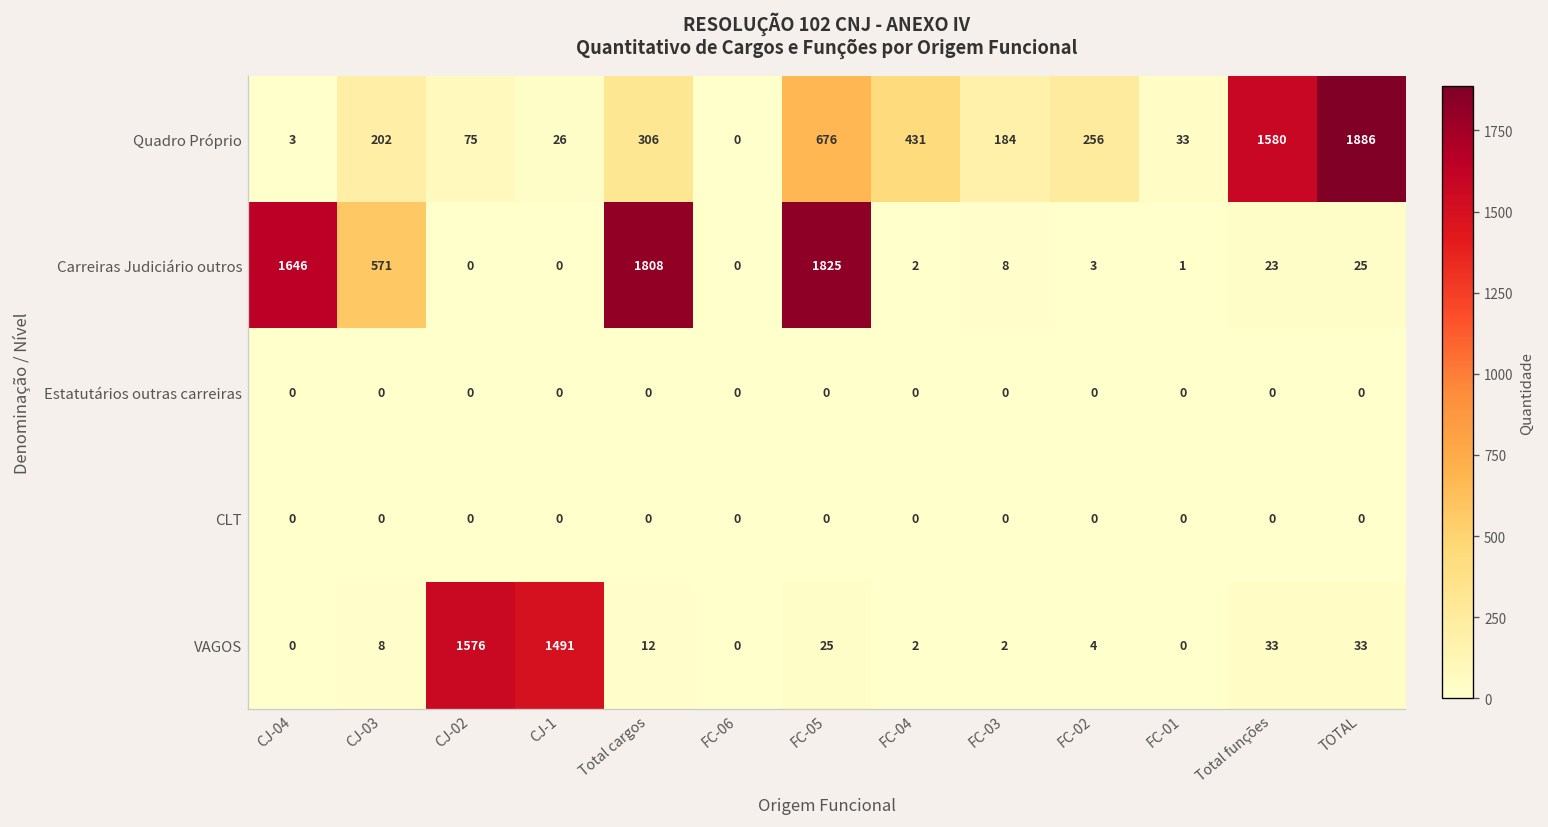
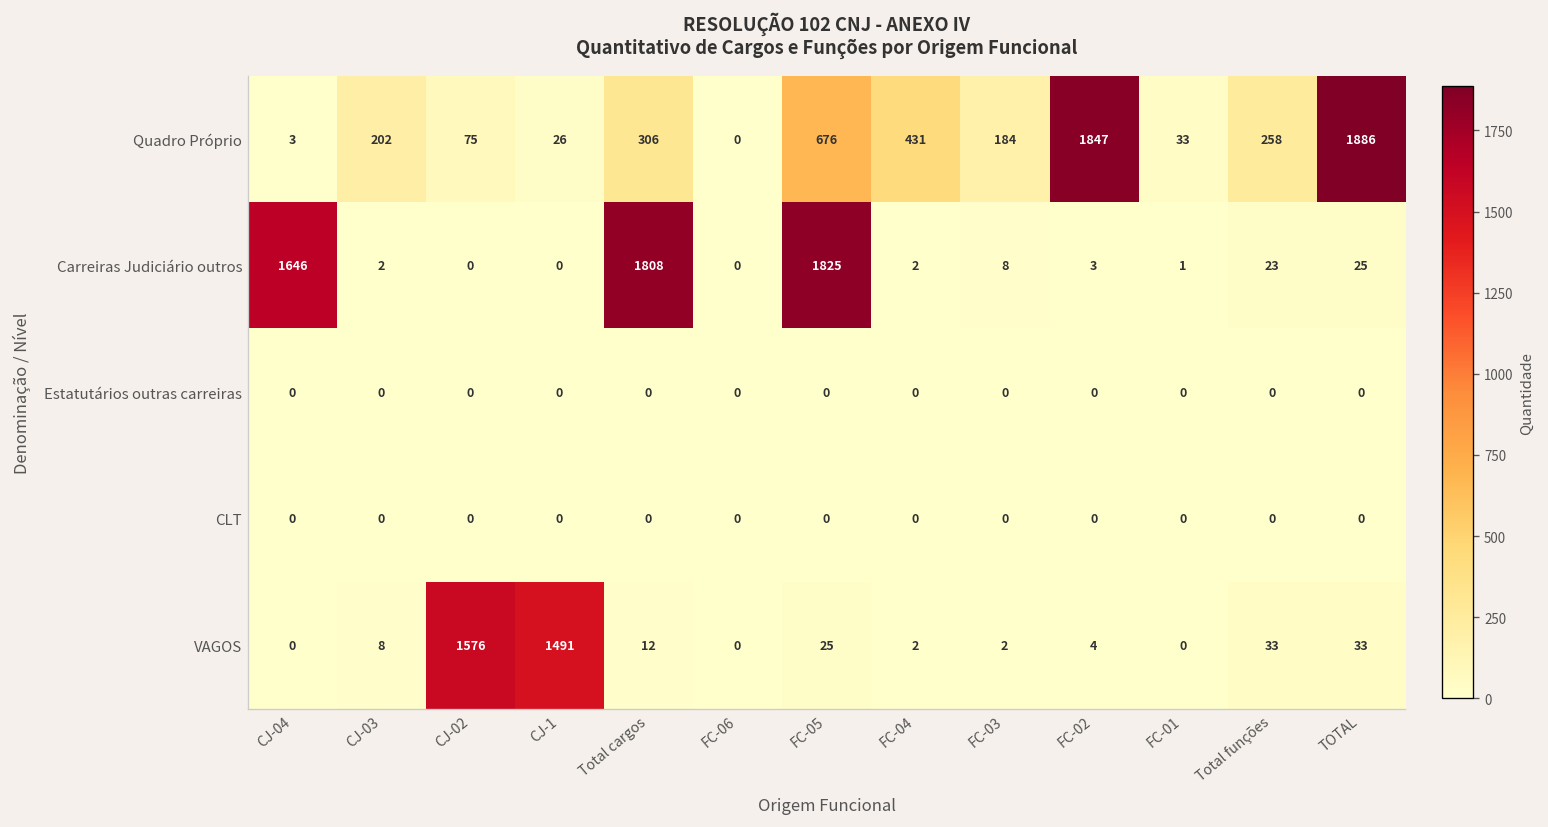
  {
    "Quadro Próprio": {
      "CJ-04": 3,
      "CJ-03": 202,
      "CJ-02": 75,
      "CJ-1": 26,
      "Total cargos": 306,
      "FC-06": 0,
      "FC-05": 676,
      "FC-04": 431,
      "FC-03": 184,
-     "FC-02": 256,
+     "FC-02": 1847,
      "FC-01": 33,
-     "Total funções": 1580,
+     "Total funções": 258,
      "TOTAL": 1886
    },
    "Carreiras Judiciário outros": {
      "CJ-04": 1646,
-     "CJ-03": 571,
+     "CJ-03": 2,
      "CJ-02": 0,
      "CJ-1": 0,
      "Total cargos": 1808,
      "FC-06": 0,
      "FC-05": 1825,
      "FC-04": 2,
      "FC-03": 8,
      "FC-02": 3,
      "FC-01": 1,
      "Total funções": 23,
      "TOTAL": 25
    },
    "Estatutários outras carreiras": {
      "CJ-04": 0,
      "CJ-03": 0,
      "CJ-02": 0,
      "CJ-1": 0,
      "Total cargos": 0,
      "FC-06": 0,
      "FC-05": 0,
      "FC-04": 0,
      "FC-03": 0,
      "FC-02": 0,
      "FC-01": 0,
      "Total funções": 0,
      "TOTAL": 0
    },
    "CLT": {
      "CJ-04": 0,
      "CJ-03": 0,
      "CJ-02": 0,
      "CJ-1": 0,
      "Total cargos": 0,
      "FC-06": 0,
      "FC-05": 0,
      "FC-04": 0,
      "FC-03": 0,
      "FC-02": 0,
      "FC-01": 0,
      "Total funções": 0,
      "TOTAL": 0
    },
    "VAGOS": {
      "CJ-04": 0,
      "CJ-03": 8,
      "CJ-02": 1576,
      "CJ-1": 1491,
      "Total cargos": 12,
      "FC-06": 0,
      "FC-05": 25,
      "FC-04": 2,
      "FC-03": 2,
      "FC-02": 4,
      "FC-01": 0,
      "Total funções": 33,
      "TOTAL": 33
    }
  }
